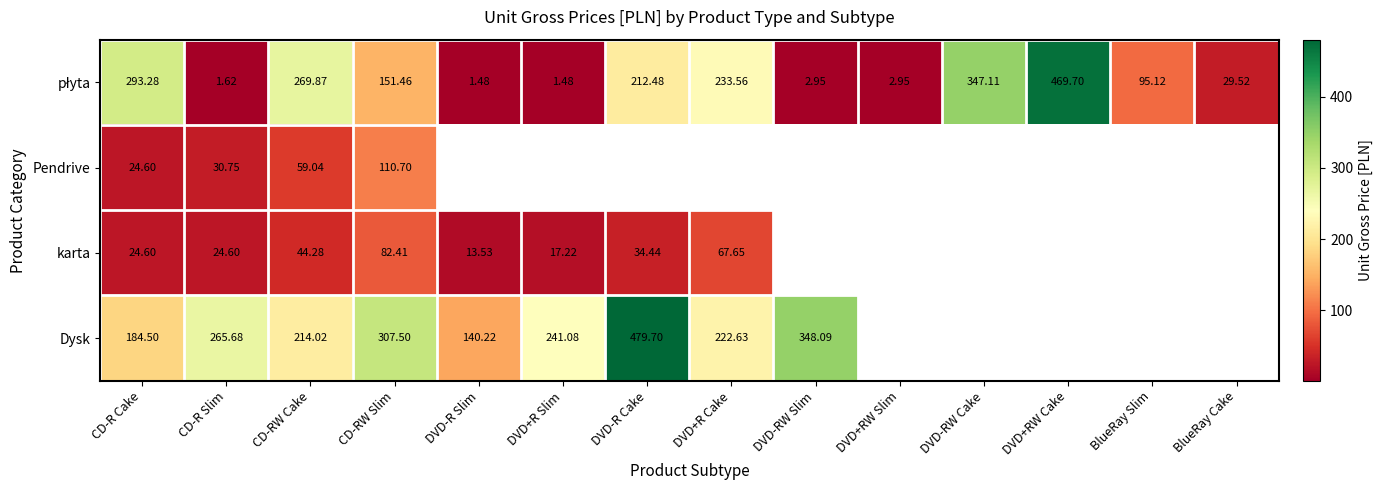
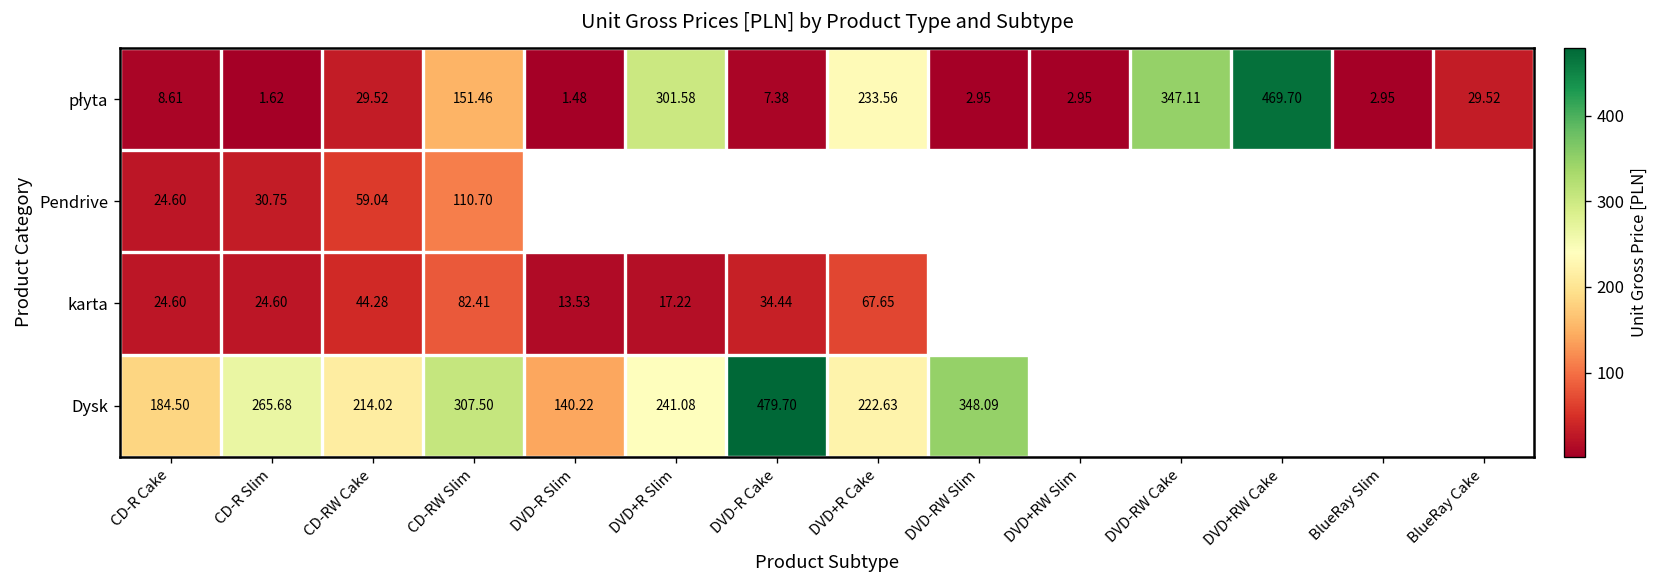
  {
    "płyta": {
-     "CD-R Cake": 293.28,
+     "CD-R Cake": 8.61,
      "CD-R Slim": 1.62,
-     "CD-RW Cake": 269.87,
+     "CD-RW Cake": 29.52,
      "CD-RW Slim": 151.46,
      "DVD-R Slim": 1.48,
-     "DVD+R Slim": 1.48,
-     "DVD-R Cake": 212.48,
+     "DVD+R Slim": 301.58,
+     "DVD-R Cake": 7.38,
      "DVD+R Cake": 233.56,
      "DVD-RW Slim": 2.95,
      "DVD+RW Slim": 2.95,
      "DVD-RW Cake": 347.11,
      "DVD+RW Cake": 469.70,
-     "BlueRay Slim": 95.12,
+     "BlueRay Slim": 2.95,
      "BlueRay Cake": 29.52
    },
    "Pendrive": {
      "CD-R Cake": 24.60,
      "CD-R Slim": 30.75,
      "CD-RW Cake": 59.04,
      "CD-RW Slim": 110.70
    },
    "karta": {
      "CD-R Cake": 24.60,
      "CD-R Slim": 24.60,
      "CD-RW Cake": 44.28,
      "CD-RW Slim": 82.41,
      "DVD-R Slim": 13.53,
      "DVD+R Slim": 17.22,
      "DVD-R Cake": 34.44,
      "DVD+R Cake": 67.65
    },
    "Dysk": {
      "CD-R Cake": 184.50,
      "CD-R Slim": 265.68,
      "CD-RW Cake": 214.02,
      "CD-RW Slim": 307.50,
      "DVD-R Slim": 140.22,
      "DVD+R Slim": 241.08,
      "DVD-R Cake": 479.70,
      "DVD+R Cake": 222.63,
      "DVD-RW Slim": 348.09
    }
  }
